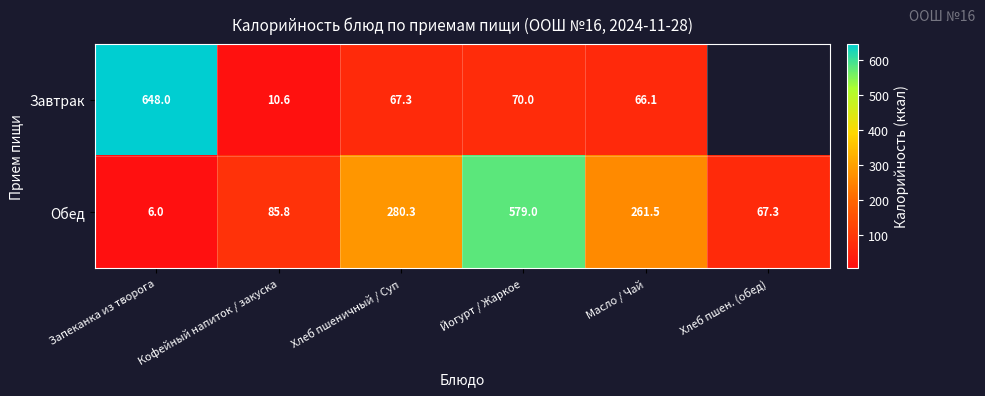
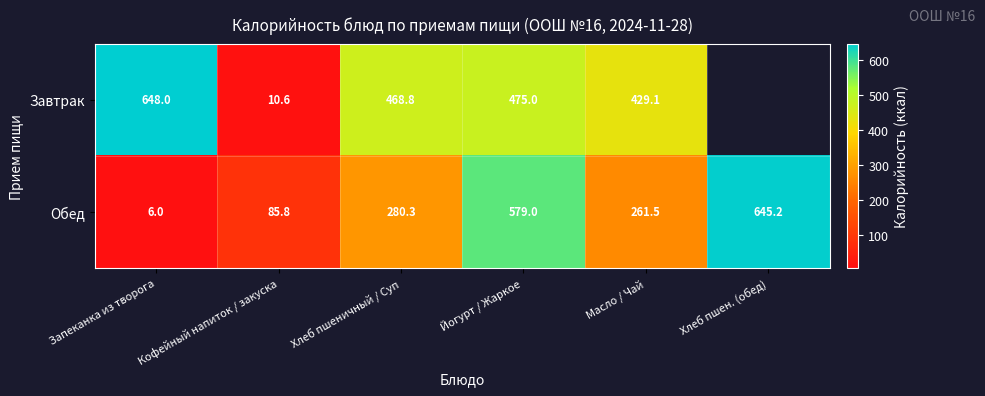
  {
    "Завтрак": {
      "Запеканка из творога": 648.0,
      "Кофейный напиток / закуска": 10.6,
-     "Хлеб пшеничный / Суп": 67.3,
-     "Йогурт / Жаркое": 70.0,
-     "Масло / Чай": 66.1
+     "Хлеб пшеничный / Суп": 468.8,
+     "Йогурт / Жаркое": 475.0,
+     "Масло / Чай": 429.1
    },
    "Обед": {
      "Запеканка из творога": 6.0,
      "Кофейный напиток / закуска": 85.8,
      "Хлеб пшеничный / Суп": 280.3,
      "Йогурт / Жаркое": 579.0,
      "Масло / Чай": 261.5,
-     "Хлеб пшен. (обед)": 67.3
+     "Хлеб пшен. (обед)": 645.2
    }
  }
